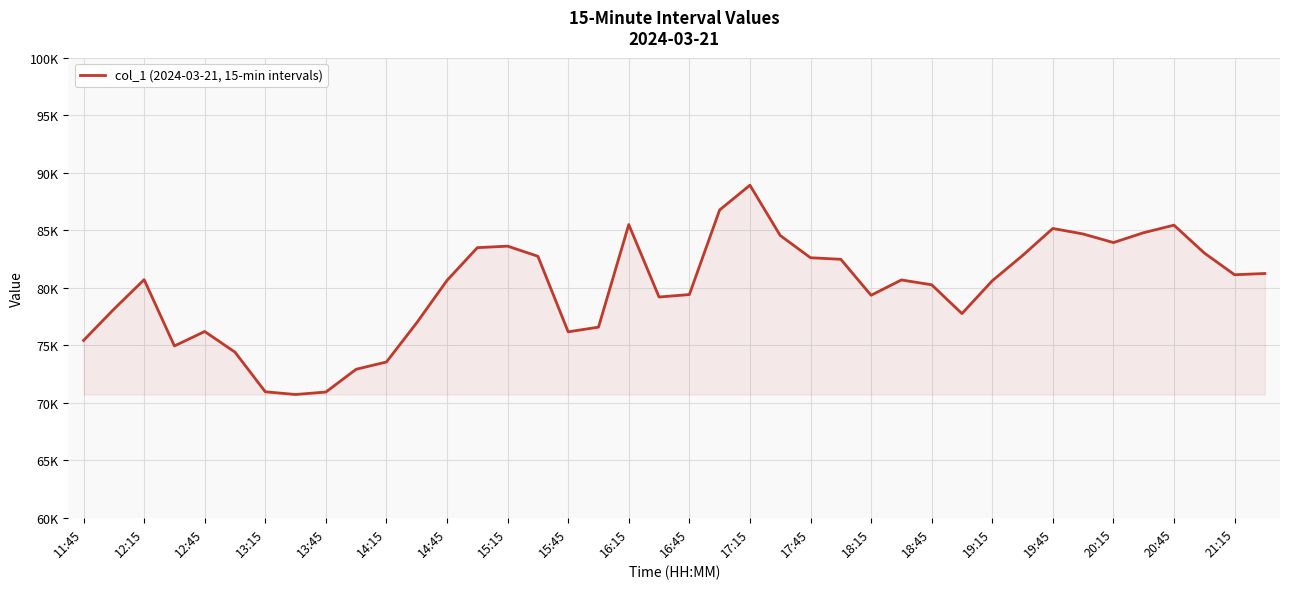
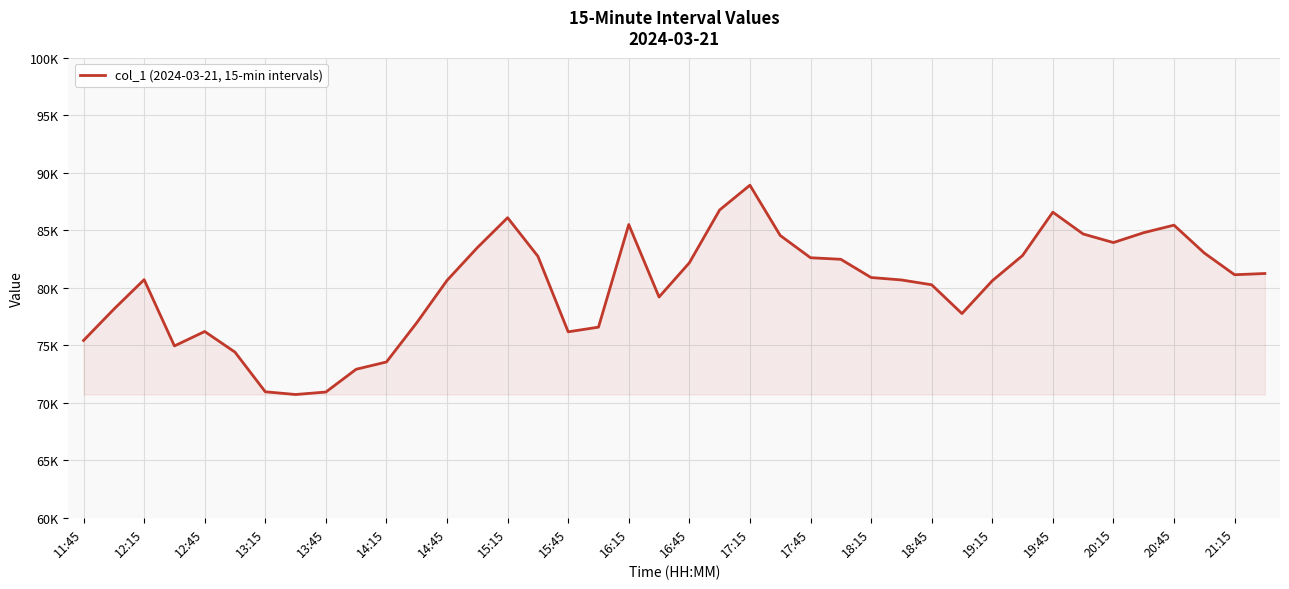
  {
    "11:45": 75400,
    "12:15": 80700,
    "12:45": 76200,
    "13:15": 71000,
    "13:45": 70900,
    "14:15": 73500,
    "14:45": 80600,
-   "15:15": 83600,
+   "15:15": 86100,
    "15:45": 76200,
    "16:15": 85500,
-   "16:45": 79400,
+   "16:45": 82200,
    "17:15": 88900,
    "17:45": 82600,
-   "18:15": 79300,
+   "18:15": 80900,
    "18:45": 80300,
    "19:15": 80600,
-   "19:45": 85200,
+   "19:45": 86600,
    "20:15": 83900,
    "20:45": 85400,
    "21:15": 81100
  }
